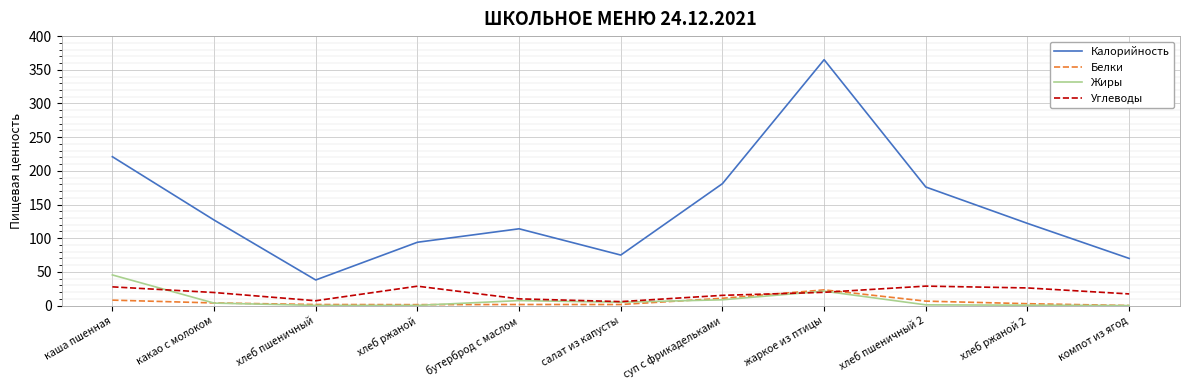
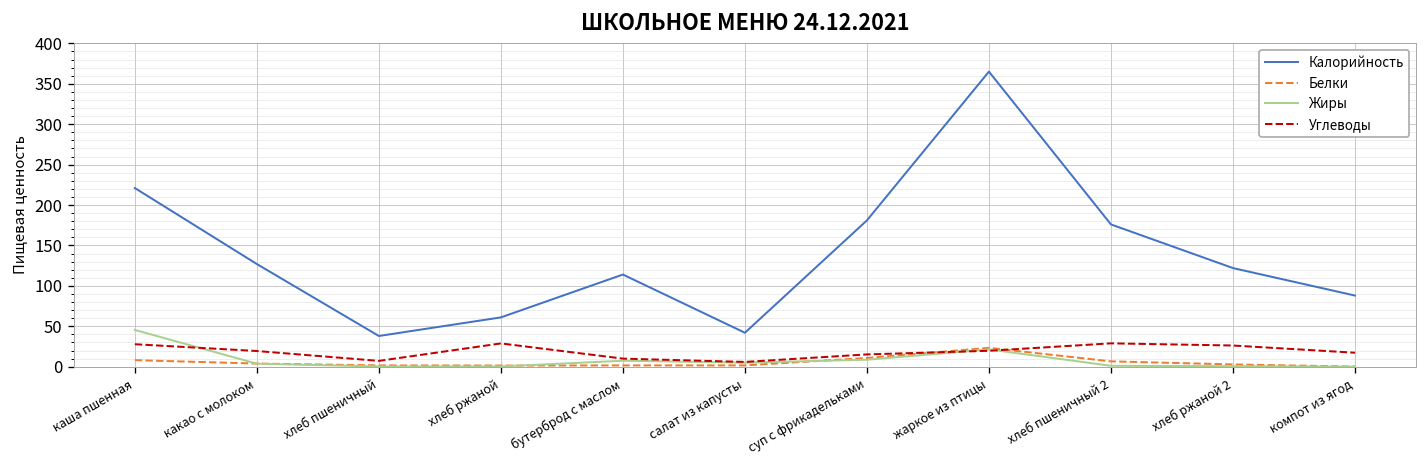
  {
    "Калорийность": {
      "каша пшенная": 220,
      "какао с молоком": 130,
      "хлеб пшеничный": 40,
-     "хлеб ржаной": 90,
+     "хлеб ржаной": 60,
      "бутерброд с маслом": 110,
-     "салат из капусты": 80,
+     "салат из капусты": 40,
      "суп с фрикадельками": 180,
      "жаркое из птицы": 370,
      "хлеб пшеничный 2": 180,
      "хлеб ржаной 2": 120,
-     "компот из ягод": 70
+     "компот из ягод": 90
    },
    "Белки": {
      "каша пшенная": 10,
      "бутерброд с маслом": 0,
      "хлеб пшеничный 2": 10
    },
    "Жиры": {
      "каша пшенная": 50,
      "хлеб пшеничный 2": 0
    },
    "Углеводы": {
      "каша пшенная": 30,
      "какао с молоком": 20,
      "хлеб пшеничный": 10,
      "хлеб ржаной": 30,
      "суп с фрикадельками": 20,
      "хлеб пшеничный 2": 30,
      "хлеб ржаной 2": 30,
      "компот из ягод": 20
    }
  }
